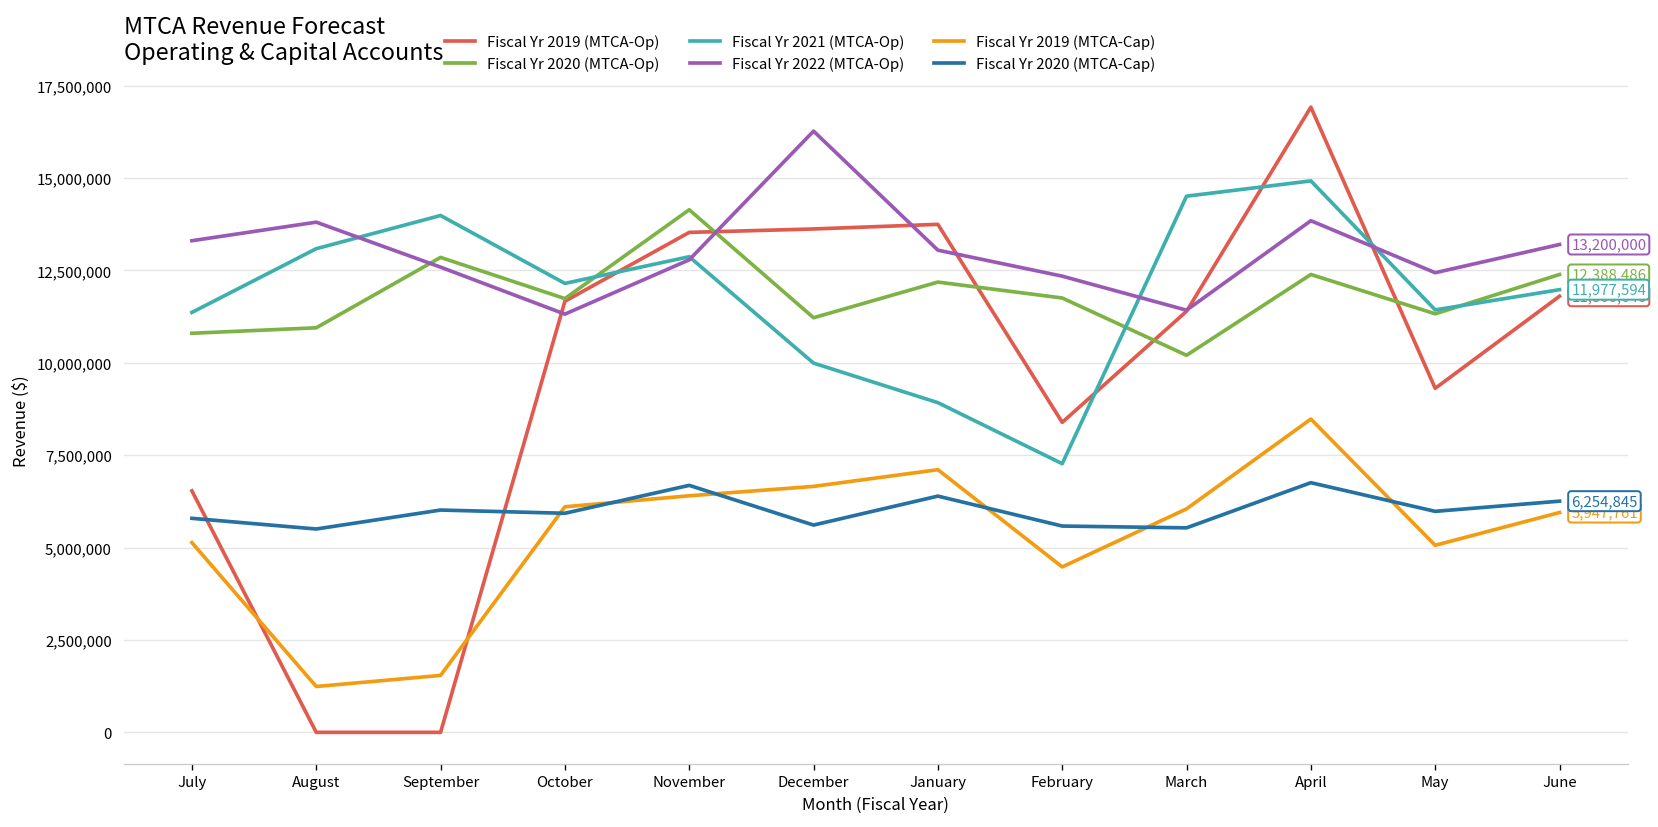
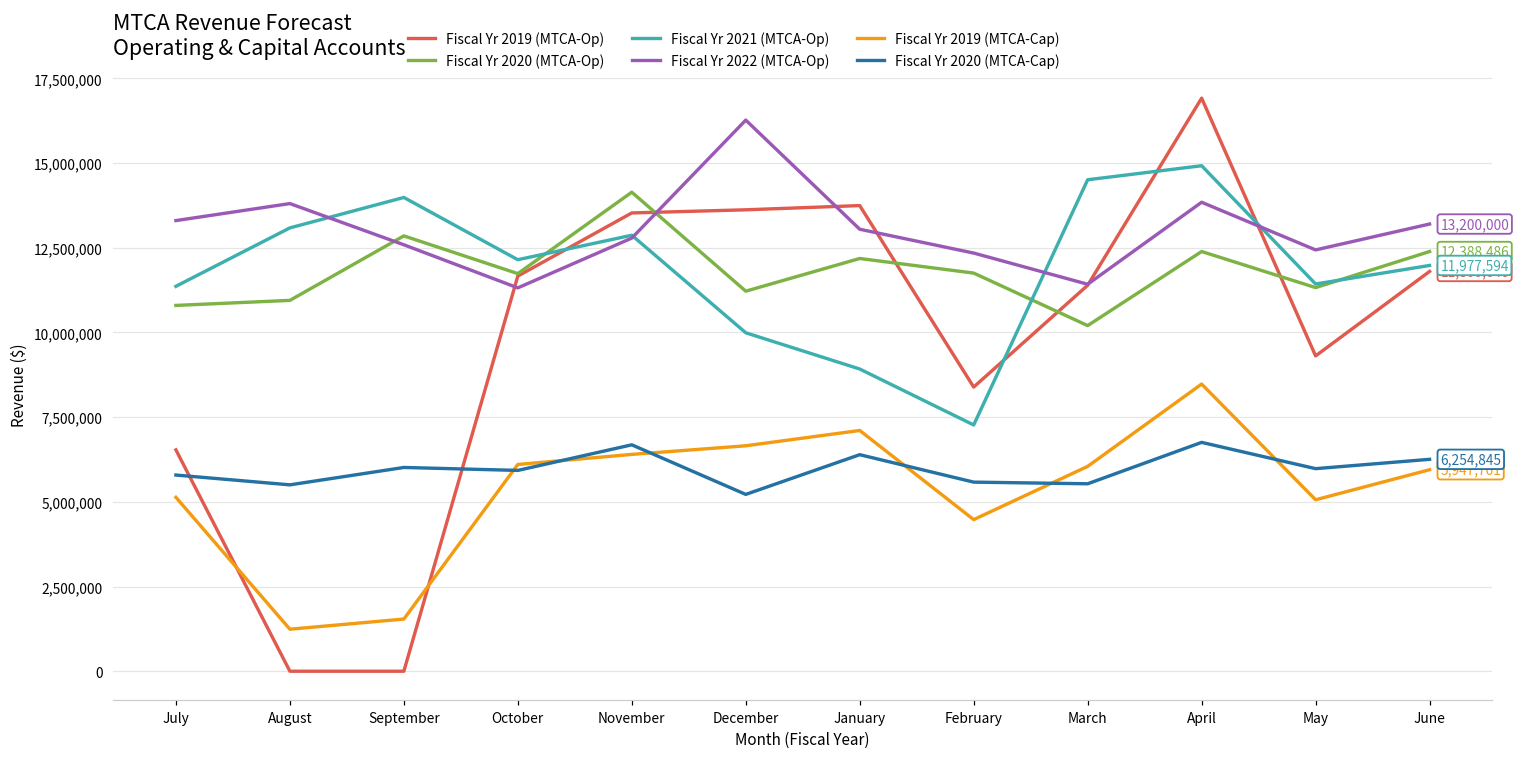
  {
    "Fiscal Yr 2019 (MTCA-Op)": {
      "July": "6,500,000",
      "August": "0",
      "September": "0",
      "November": "13,500,000",
      "December": "13,600,000",
      "January": "13,700,000",
      "February": "8,400,000",
      "April": "16,900,000",
      "May": "9,300,000"
    },
    "Fiscal Yr 2020 (MTCA-Op)": {
      "July": "10,800,000",
      "August": "10,900,000",
      "September": "12,900,000",
      "November": "14,100,000",
      "December": "11,200,000",
      "January": "12,200,000",
      "February": "11,800,000",
      "March": "10,200,000",
      "April": "12,400,000",
      "May": "11,300,000"
    },
    "Fiscal Yr 2021 (MTCA-Op)": {
      "July": "11,400,000",
      "August": "13,100,000",
      "September": "14,000,000",
      "October": "12,100,000",
      "November": "12,900,000",
      "December": "10,000,000",
      "January": "8,900,000",
      "February": "7,300,000",
      "March": "14,500,000",
      "April": "14,900,000",
      "May": "11,400,000"
    },
    "Fiscal Yr 2022 (MTCA-Op)": {
      "July": "13,300,000",
      "August": "13,800,000",
      "September": "12,600,000",
      "October": "11,300,000",
      "November": "12,800,000",
      "December": "16,300,000",
      "January": "13,000,000",
      "February": "12,300,000",
      "April": "13,800,000",
      "May": "12,400,000"
    },
    "Fiscal Yr 2019 (MTCA-Cap)": {
      "July": "5,100,000",
      "August": "1,200,000",
      "September": "1,500,000",
      "October": "6,100,000",
      "November": "6,400,000",
      "December": "6,700,000",
      "January": "7,100,000",
      "February": "4,500,000",
      "March": "6,000,000",
      "April": "8,500,000",
      "May": "5,100,000"
    },
    "Fiscal Yr 2020 (MTCA-Cap)": {
      "July": "5,800,000",
      "August": "5,500,000",
      "September": "6,000,000",
      "October": "5,900,000",
      "November": "6,700,000",
-     "December": "5,600,000",
+     "December": "5,200,000",
      "January": "6,400,000",
      "February": "5,600,000",
      "March": "5,500,000",
      "April": "6,800,000",
      "May": "6,000,000"
    }
  }
